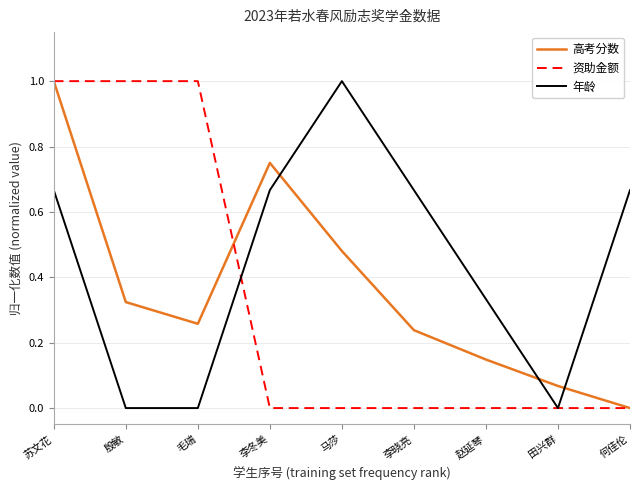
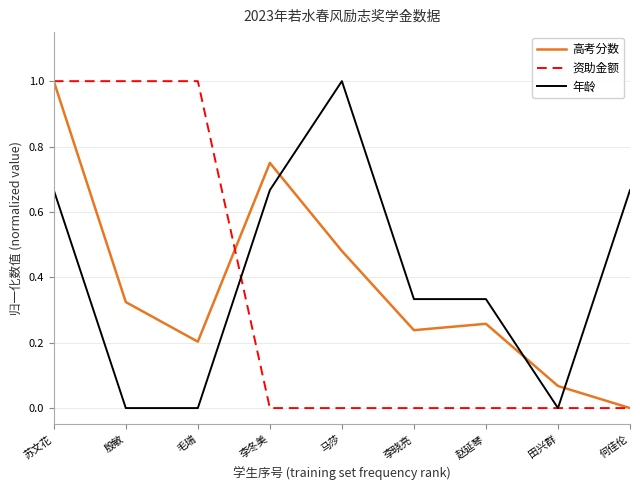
  {
    "高考分数": {
      "殷敏": 0.32,
-     "毛瑞": 0.26,
+     "毛瑞": 0.20,
      "李冬美": 0.75,
      "马莎": 0.48,
      "李晓亮": 0.24,
-     "赵延琴": 0.15,
+     "赵延琴": 0.26,
      "田兴群": 0.07
    },
    "资助金额": {
      "殷敏": 1.00,
      "毛瑞": 1.00,
      "李冬美": 0.00,
      "马莎": 0.00,
      "李晓亮": 0.00,
      "赵延琴": 0.00
    },
    "年龄": {
      "苏文花": 0.67,
      "殷敏": 0.00,
      "毛瑞": 0.00,
      "李冬美": 0.67,
      "马莎": 1.00,
-     "李晓亮": 0.67,
+     "李晓亮": 0.33,
      "赵延琴": 0.33,
      "何佳伦": 0.67
    }
  }
